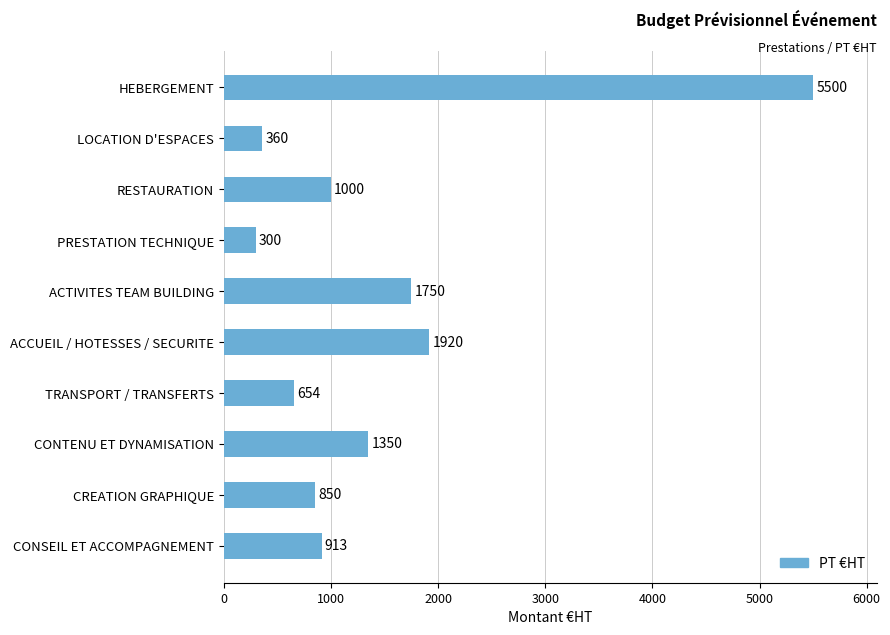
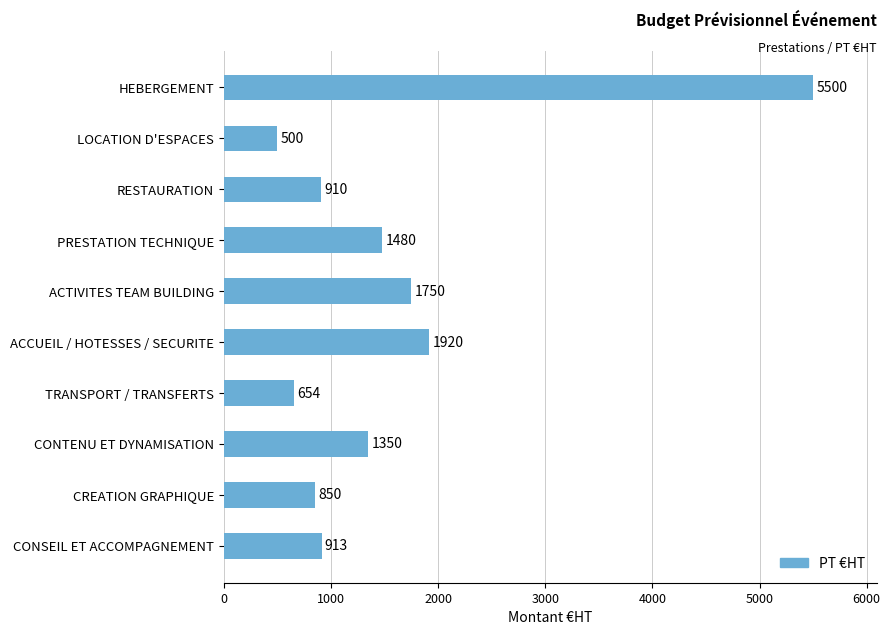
  {
    "HEBERGEMENT": 5500,
-   "LOCATION D'ESPACES": 360,
-   "RESTAURATION": 1000,
-   "PRESTATION TECHNIQUE": 300,
+   "LOCATION D'ESPACES": 500,
+   "RESTAURATION": 910,
+   "PRESTATION TECHNIQUE": 1480,
    "ACTIVITES TEAM BUILDING": 1750,
    "ACCUEIL / HOTESSES / SECURITE": 1920,
    "TRANSPORT / TRANSFERTS": 654,
    "CONTENU ET DYNAMISATION": 1350,
    "CREATION GRAPHIQUE": 850,
    "CONSEIL ET ACCOMPAGNEMENT": 913
  }
